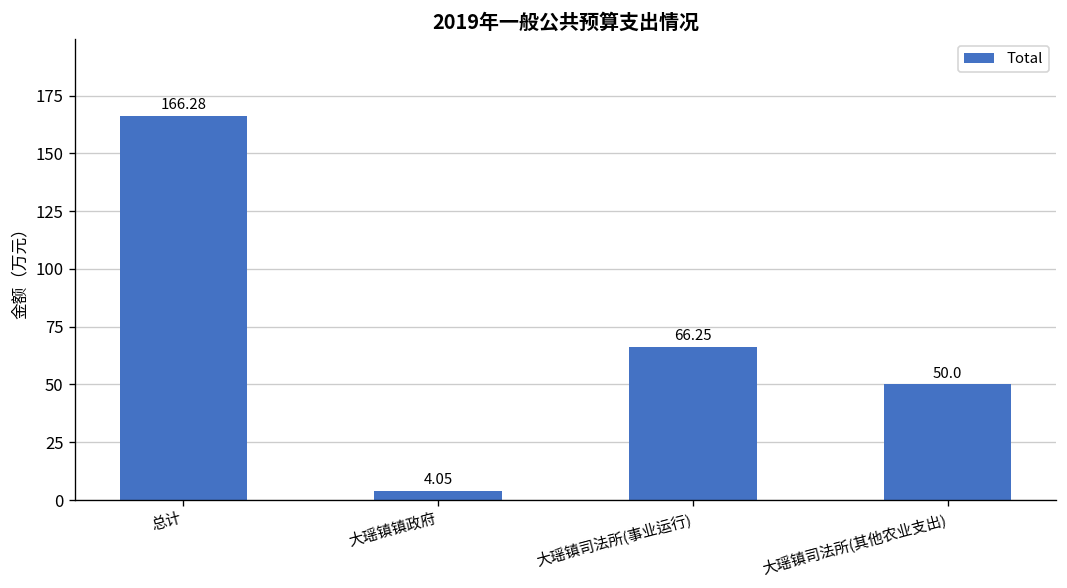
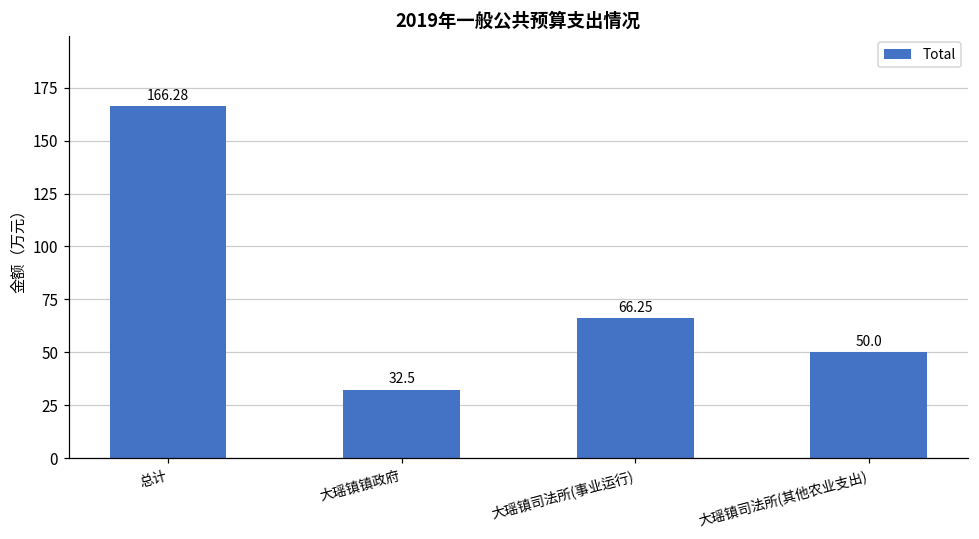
  {
    "总计": 166.28,
-   "大瑶镇镇政府": 4.05,
+   "大瑶镇镇政府": 32.5,
    "大瑶镇司法所(事业运行)": 66.25,
    "大瑶镇司法所(其他农业支出)": 50.0
  }
